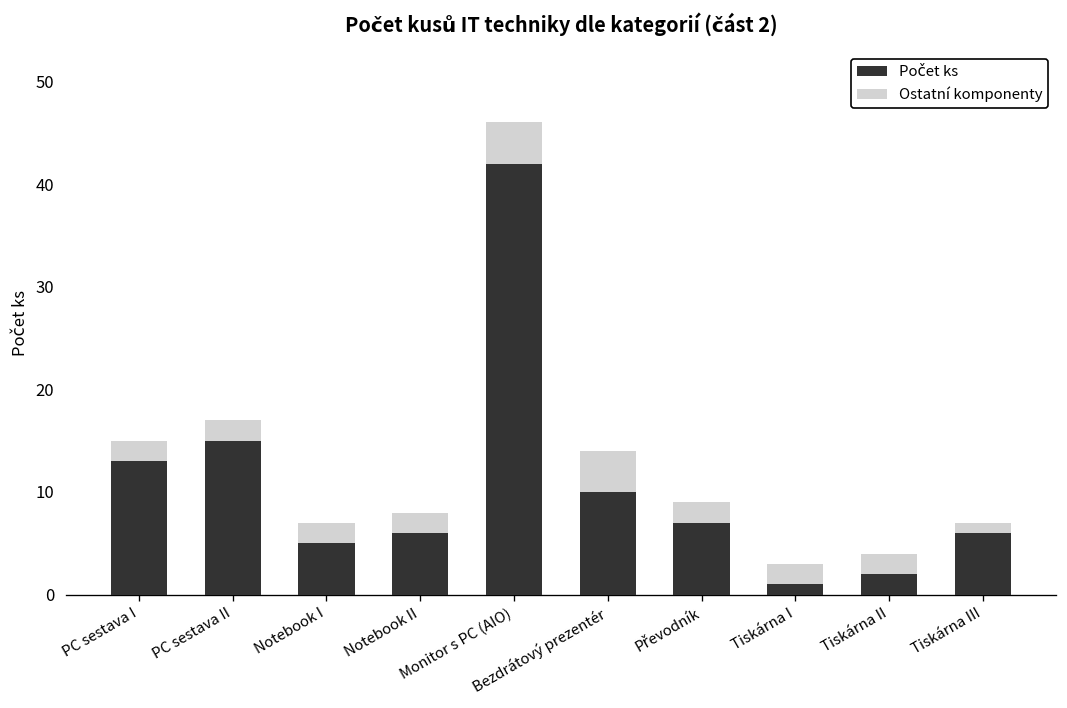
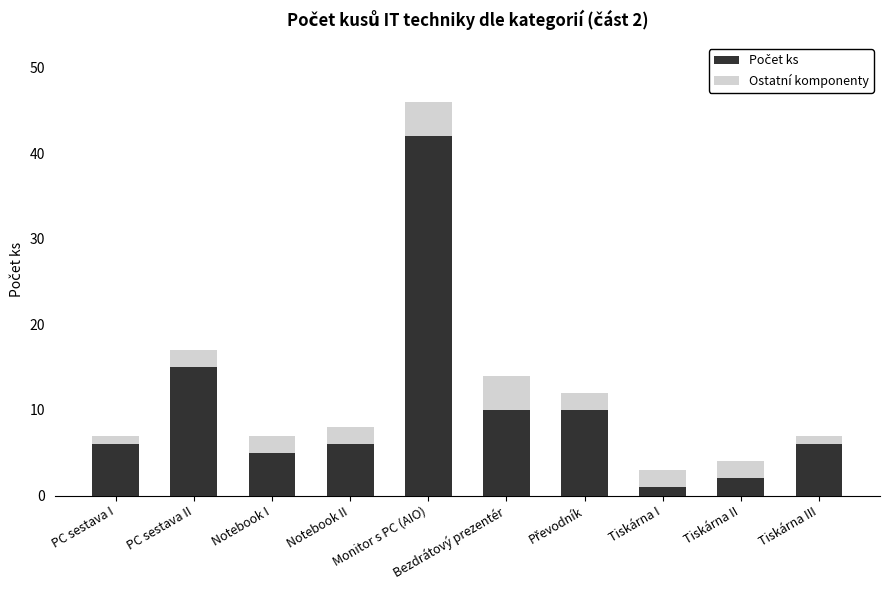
  {
    "Počet ks": {
-     "PC sestava I": 13,
+     "PC sestava I": 6,
      "PC sestava II": 15,
      "Notebook I": 5,
      "Notebook II": 6,
      "Monitor s PC (AIO)": 42,
      "Bezdrátový prezentér": 10,
-     "Převodník": 7,
+     "Převodník": 10,
      "Tiskárna I": 1,
      "Tiskárna II": 2,
      "Tiskárna III": 6
    },
    "Ostatní komponenty": {
-     "PC sestava I": 2,
+     "PC sestava I": 1,
      "PC sestava II": 2,
      "Notebook I": 2,
      "Notebook II": 2,
      "Monitor s PC (AIO)": 4,
      "Bezdrátový prezentér": 4,
      "Převodník": 2,
      "Tiskárna I": 2,
      "Tiskárna II": 2,
      "Tiskárna III": 1
    }
  }
